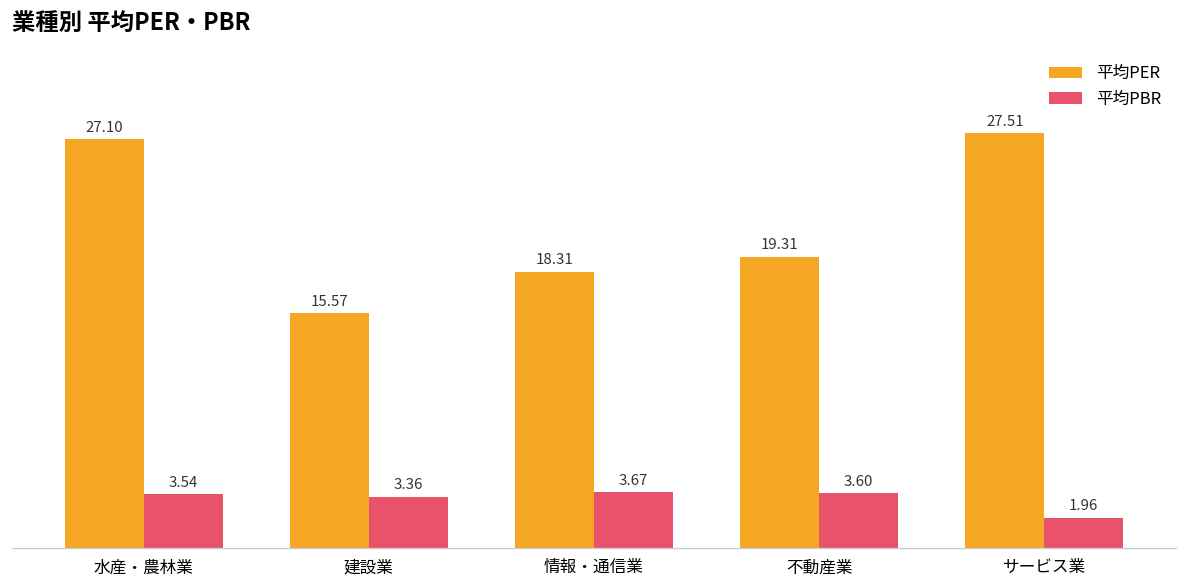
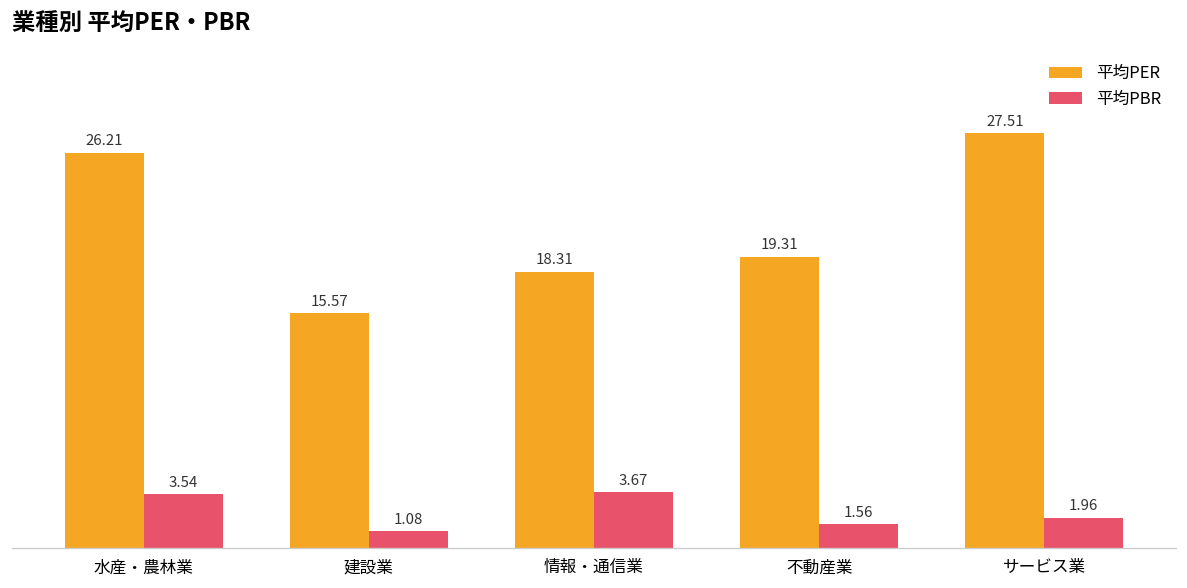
  {
    "平均PER": {
-     "水産・農林業": 27.10,
+     "水産・農林業": 26.21,
      "建設業": 15.57,
      "情報・通信業": 18.31,
      "不動産業": 19.31,
      "サービス業": 27.51
    },
    "平均PBR": {
      "水産・農林業": 3.54,
-     "建設業": 3.36,
+     "建設業": 1.08,
      "情報・通信業": 3.67,
-     "不動産業": 3.60,
+     "不動産業": 1.56,
      "サービス業": 1.96
    }
  }
